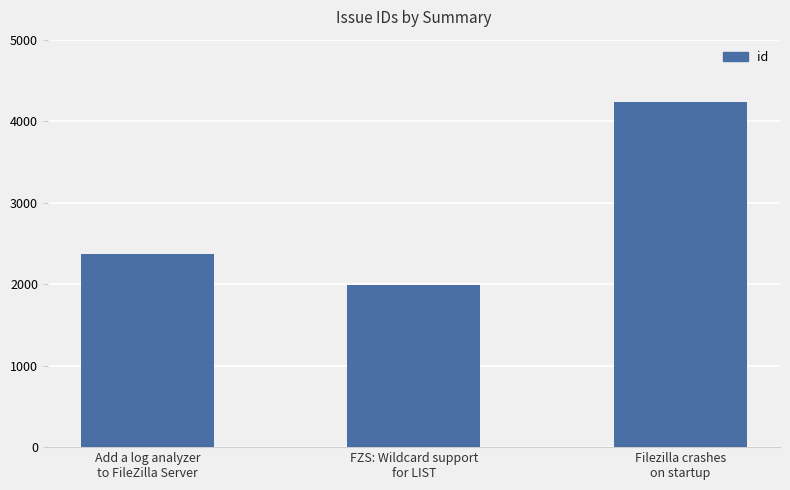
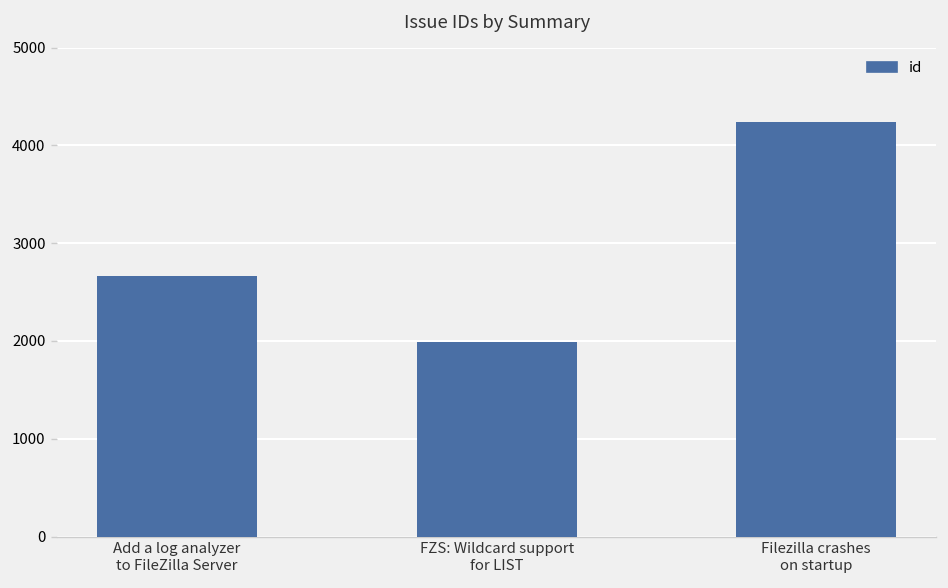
  {
-   "Add a log analyzer to FileZilla Server": 2400,
+   "Add a log analyzer to FileZilla Server": 2700,
    "FZS: Wildcard support for LIST": 2000,
    "Filezilla crashes on startup": 4200
  }
